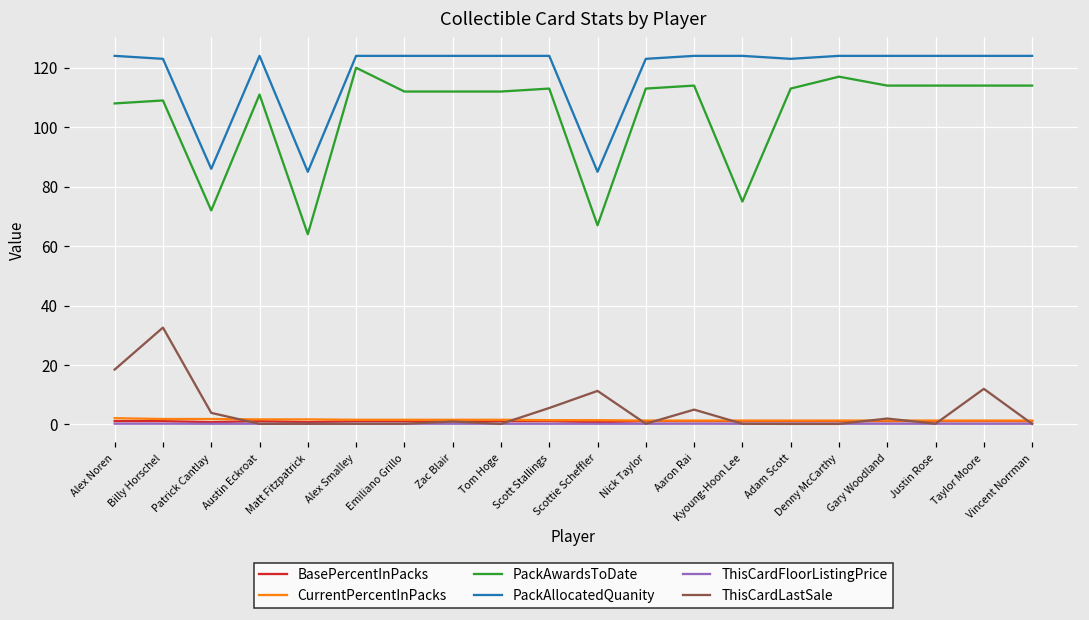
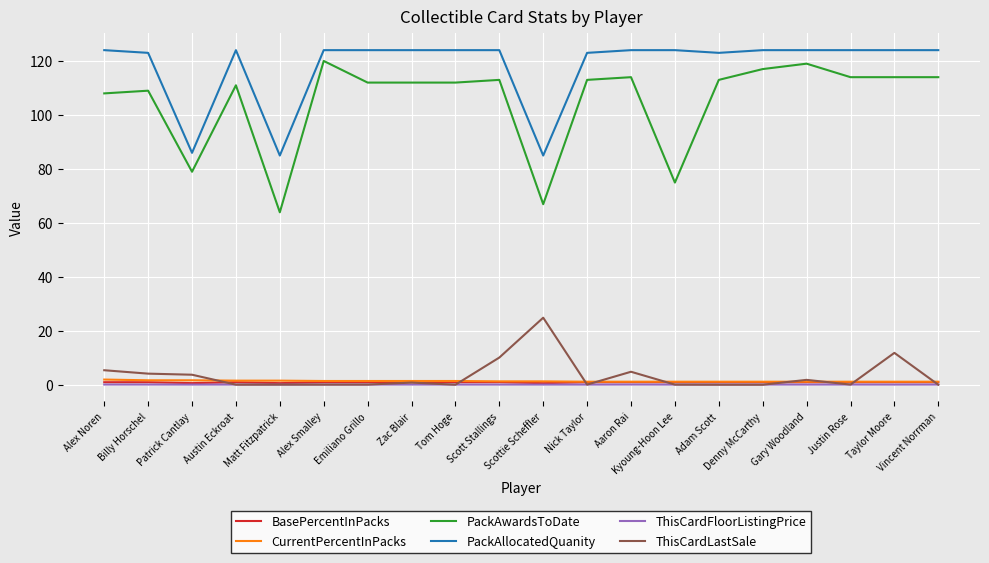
  {
    "CurrentPercentInPacks": {
      "Alex Noren": 2,
      "Patrick Cantlay": 2
    },
    "PackAwardsToDate": {
      "Alex Noren": 108,
      "Billy Horschel": 109,
-     "Patrick Cantlay": 72,
+     "Patrick Cantlay": 79,
      "Austin Eckroat": 111,
      "Matt Fitzpatrick": 64,
      "Alex Smalley": 120,
      "Emiliano Grillo": 112,
      "Zac Blair": 112,
      "Tom Hoge": 112,
      "Scott Stallings": 113,
      "Scottie Scheffler": 67,
      "Nick Taylor": 113,
      "Aaron Rai": 114,
      "Kyoung-Hoon Lee": 75,
      "Adam Scott": 113,
      "Denny McCarthy": 117,
-     "Gary Woodland": 114,
+     "Gary Woodland": 119,
      "Justin Rose": 114,
      "Taylor Moore": 114,
      "Vincent Norrman": 114
    },
    "PackAllocatedQuanity": {
      "Alex Noren": 124,
      "Billy Horschel": 123,
      "Patrick Cantlay": 86,
      "Austin Eckroat": 124,
      "Matt Fitzpatrick": 85,
      "Alex Smalley": 124,
      "Emiliano Grillo": 124,
      "Zac Blair": 124,
      "Tom Hoge": 124,
      "Scott Stallings": 124,
      "Scottie Scheffler": 85,
      "Nick Taylor": 123,
      "Aaron Rai": 124,
      "Kyoung-Hoon Lee": 124,
      "Adam Scott": 123,
      "Denny McCarthy": 124,
      "Gary Woodland": 124,
      "Justin Rose": 124,
      "Taylor Moore": 124,
      "Vincent Norrman": 124
    },
    "ThisCardLastSale": {
-     "Alex Noren": 18,
-     "Billy Horschel": 33,
+     "Alex Noren": 6,
+     "Billy Horschel": 4,
      "Patrick Cantlay": 4,
-     "Scott Stallings": 6,
-     "Scottie Scheffler": 11,
+     "Scott Stallings": 10,
+     "Scottie Scheffler": 25,
      "Aaron Rai": 5,
      "Taylor Moore": 12
    }
  }
